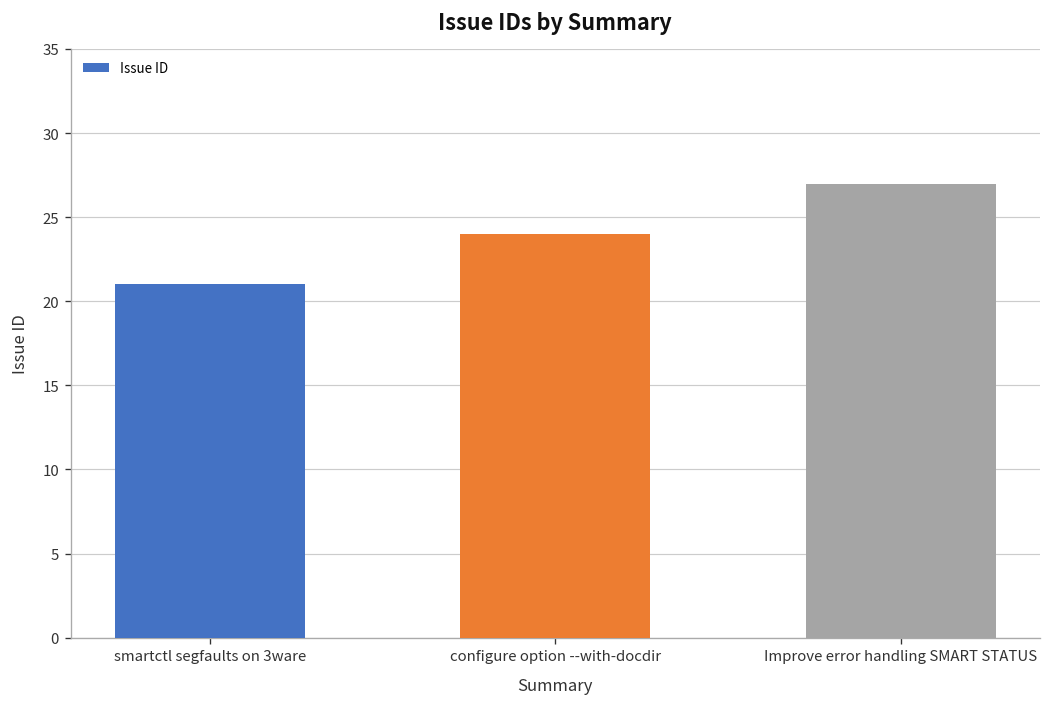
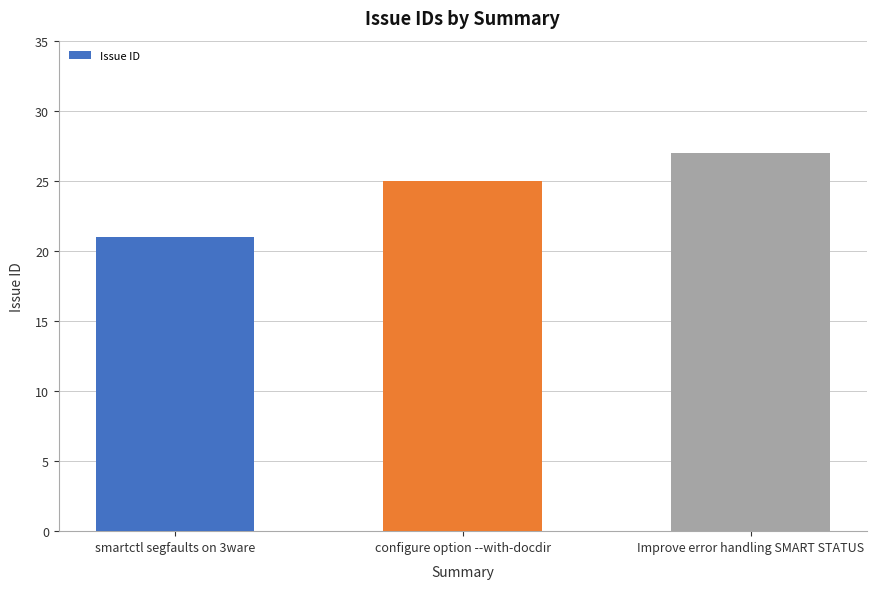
  {
    "smartctl segfaults on 3ware": 21,
-   "configure option --with-docdir": 24,
+   "configure option --with-docdir": 25,
    "Improve error handling SMART STATUS": 27
  }
